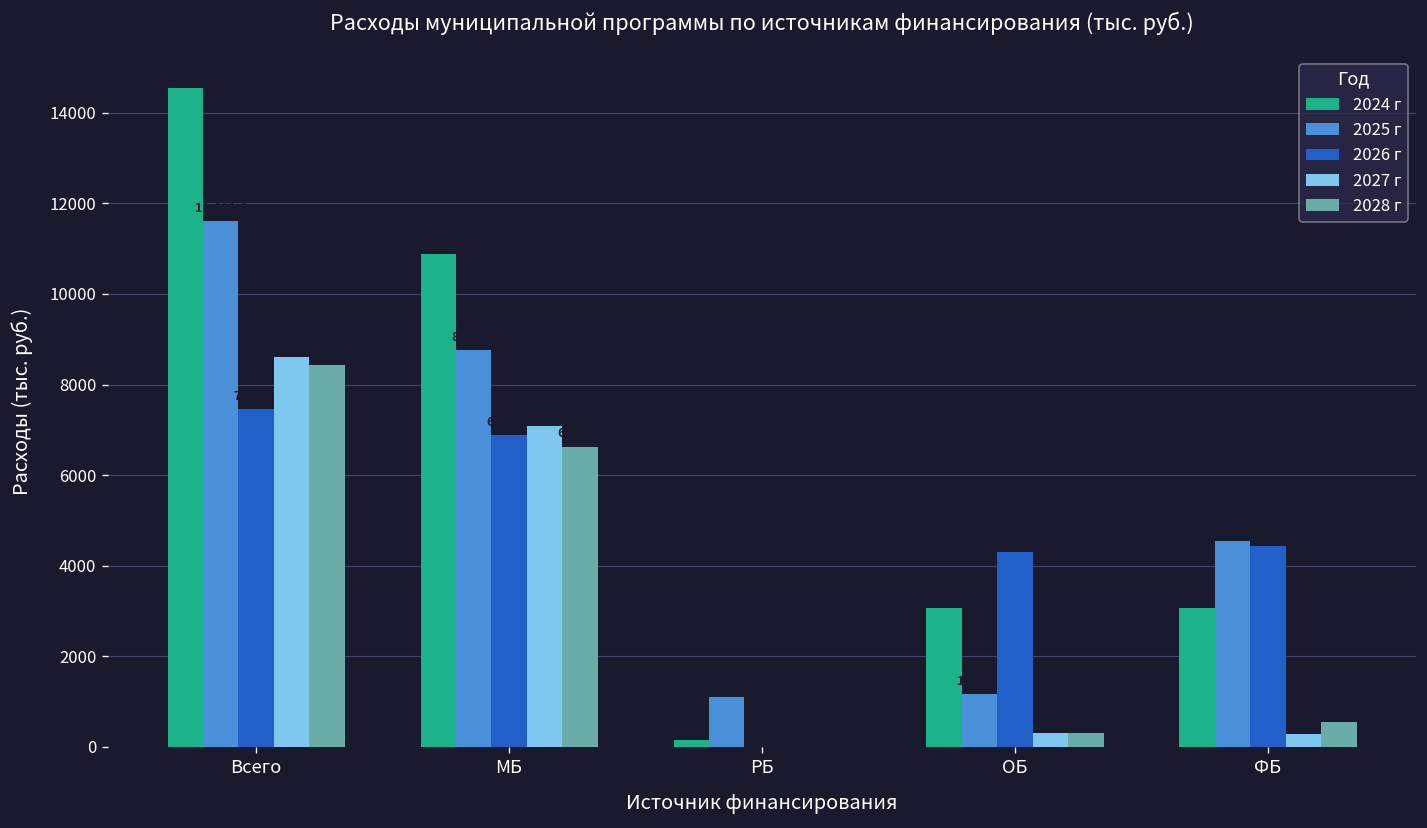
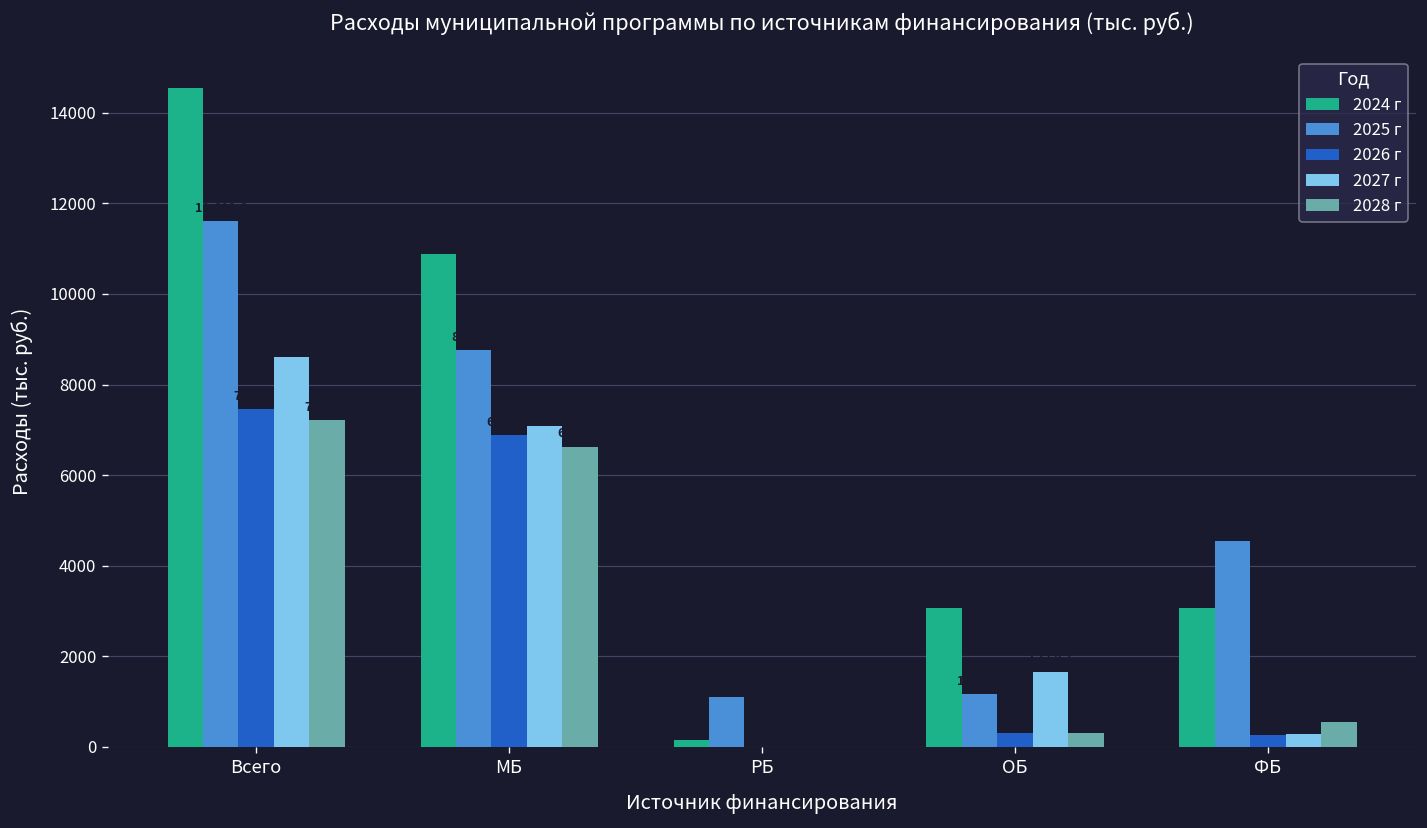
  {
    "2024 г": {
      "Всего": 14500,
      "МБ": 10900,
      "РБ": 100,
      "ОБ": 3100,
      "ФБ": 3100
    },
    "2025 г": {
      "Всего": 11600,
      "МБ": 8800,
      "РБ": 1100,
      "ОБ": 1200,
      "ФБ": 4500
    },
    "2026 г": {
      "Всего": 7500,
      "МБ": 6900,
      "РБ": 0,
-     "ОБ": 4300,
-     "ФБ": 4400
+     "ОБ": 300,
+     "ФБ": 300
    },
    "2027 г": {
      "Всего": 8600,
      "МБ": 7100,
      "РБ": 0,
-     "ОБ": 300,
+     "ОБ": 1700,
      "ФБ": 300
    },
    "2028 г": {
-     "Всего": 8400,
+     "Всего": 7200,
      "МБ": 6600,
      "РБ": 0,
      "ОБ": 300,
      "ФБ": 500
    }
  }
